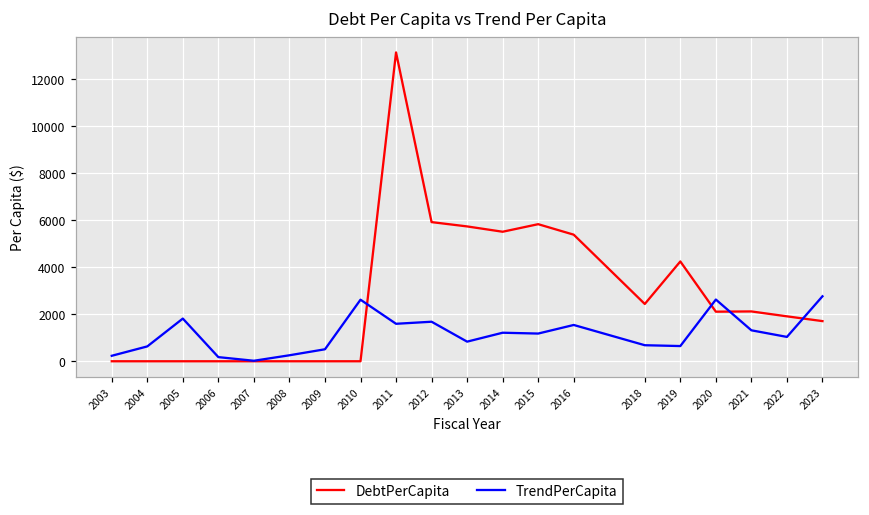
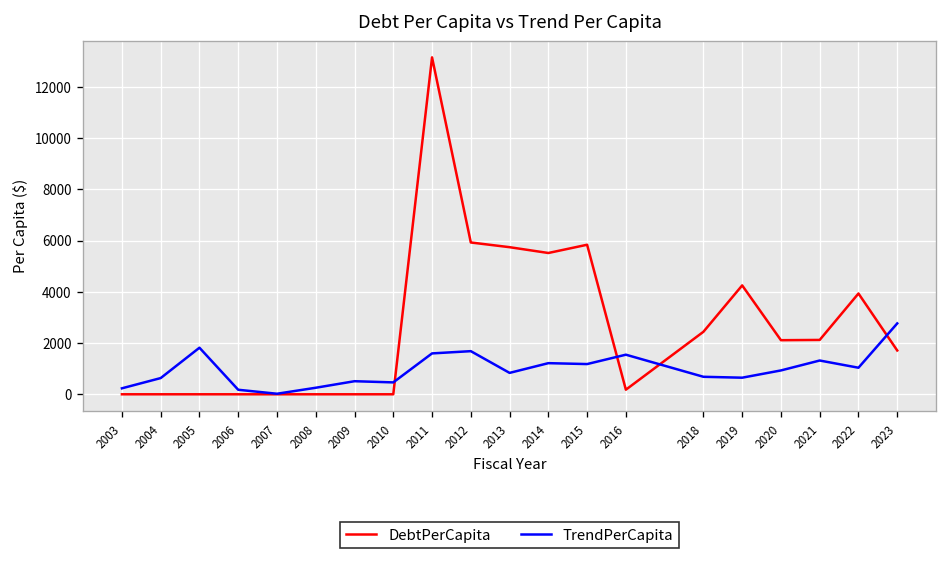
  {
    "DebtPerCapita": {
      "2003": 0,
      "2004": 0,
      "2005": 0,
      "2006": 0,
      "2008": 0,
      "2009": 0,
      "2010": 0,
      "2011": 13100,
      "2012": 5900,
      "2013": 5700,
      "2014": 5500,
      "2015": 5800,
-     "2016": 5400,
+     "2016": 200,
      "2018": 2400,
      "2019": 4200,
      "2020": 2100,
      "2021": 2100,
-     "2022": 1900,
+     "2022": 3900,
      "2023": 1700
    },
    "TrendPerCapita": {
      "2003": 200,
      "2004": 600,
      "2005": 1800,
      "2006": 200,
      "2008": 300,
      "2009": 500,
-     "2010": 2600,
+     "2010": 500,
      "2011": 1600,
      "2012": 1700,
      "2013": 800,
      "2014": 1200,
      "2015": 1200,
      "2016": 1500,
      "2018": 700,
      "2019": 600,
-     "2020": 2600,
+     "2020": 900,
      "2021": 1300,
      "2022": 1000,
      "2023": 2800
    }
  }
